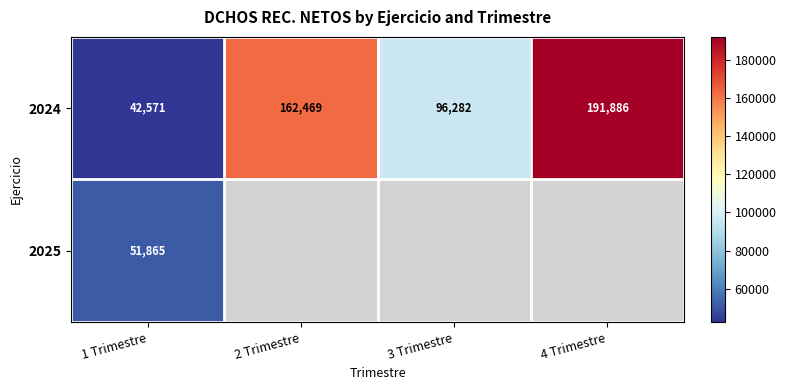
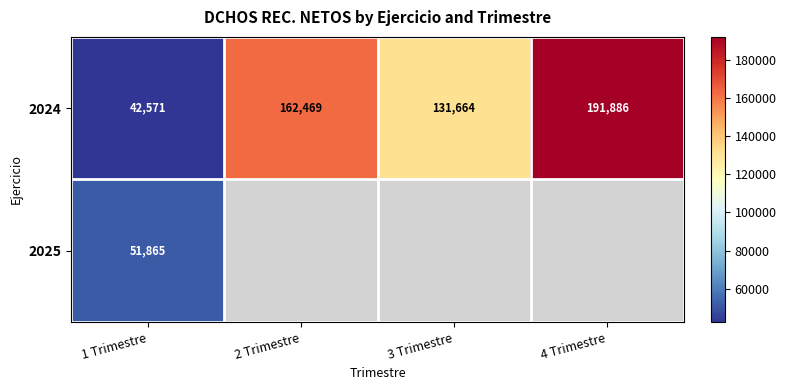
  {
    "2024": {
      "1 Trimestre": "42,571",
      "2 Trimestre": "162,469",
-     "3 Trimestre": "96,282",
+     "3 Trimestre": "131,664",
      "4 Trimestre": "191,886"
    },
    "2025": {
      "1 Trimestre": "51,865"
    }
  }
